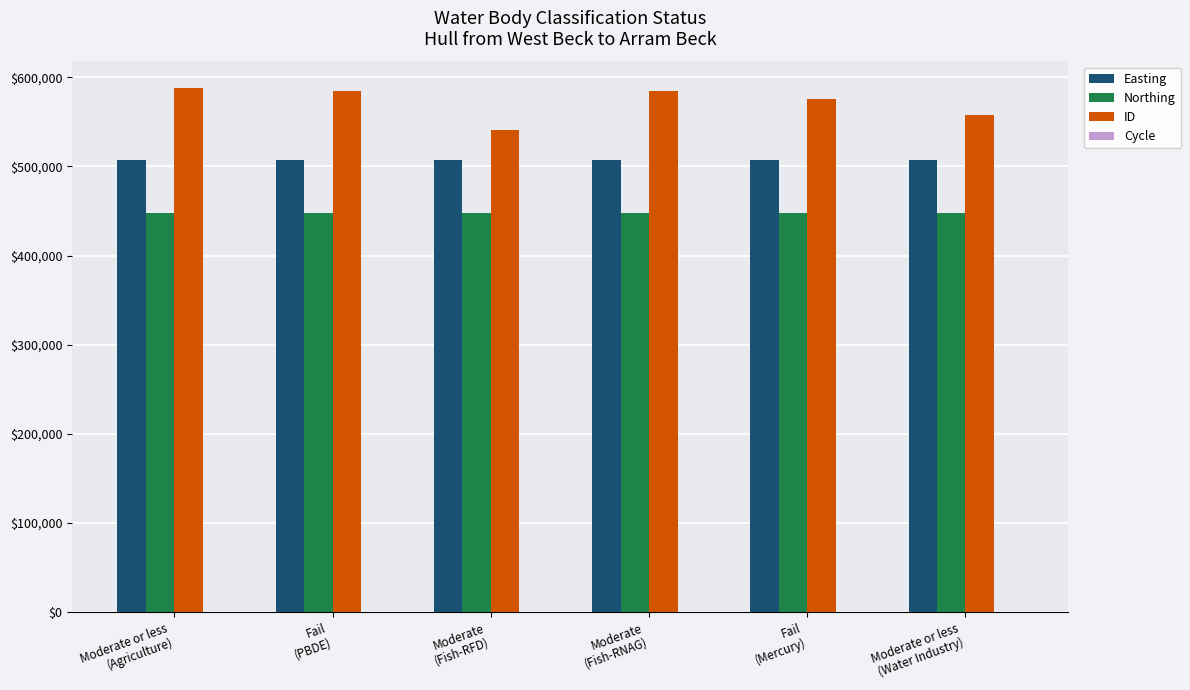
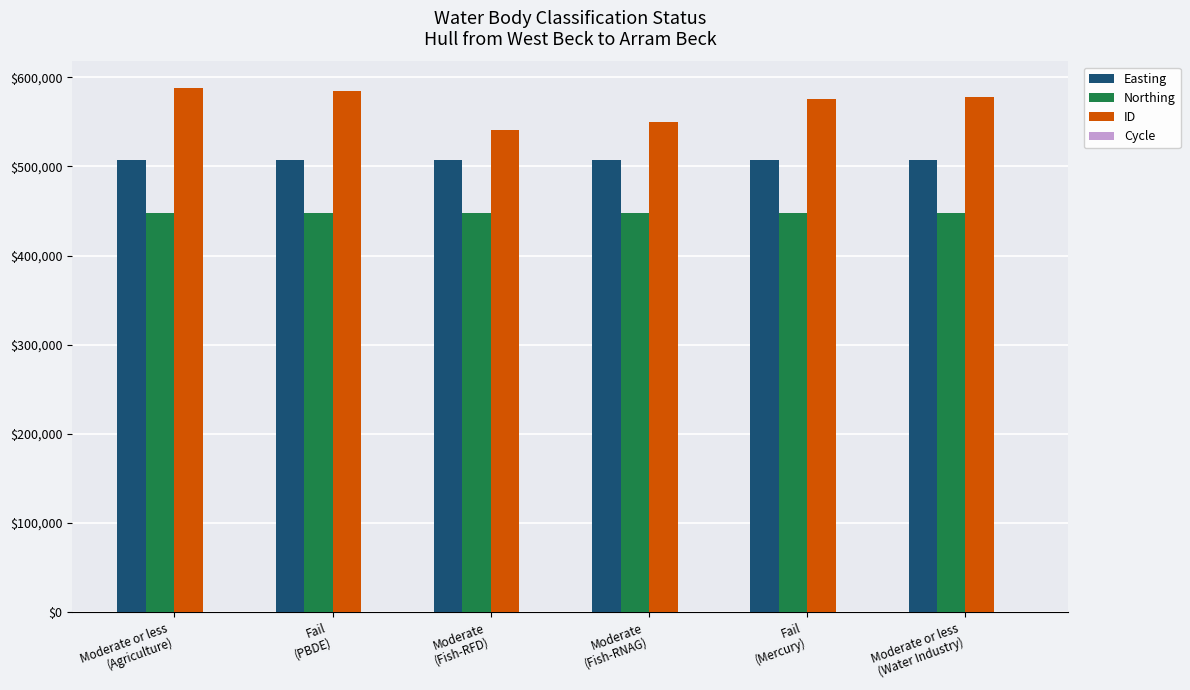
  {
    "Easting": {
      "Moderate or less (Agriculture)": "$510,000",
      "Fail (PBDE)": "$510,000",
      "Moderate (Fish-RFD)": "$510,000",
      "Moderate (Fish-RNAG)": "$510,000",
      "Fail (Mercury)": "$510,000",
      "Moderate or less (Water Industry)": "$510,000"
    },
    "Northing": {
      "Moderate or less (Agriculture)": "$450,000",
      "Fail (PBDE)": "$450,000",
      "Moderate (Fish-RFD)": "$450,000",
      "Moderate (Fish-RNAG)": "$450,000",
      "Fail (Mercury)": "$450,000",
      "Moderate or less (Water Industry)": "$450,000"
    },
    "ID": {
      "Moderate or less (Agriculture)": "$590,000",
      "Fail (PBDE)": "$580,000",
      "Moderate (Fish-RFD)": "$540,000",
-     "Moderate (Fish-RNAG)": "$580,000",
+     "Moderate (Fish-RNAG)": "$550,000",
      "Fail (Mercury)": "$580,000",
-     "Moderate or less (Water Industry)": "$560,000"
+     "Moderate or less (Water Industry)": "$580,000"
    }
  }
